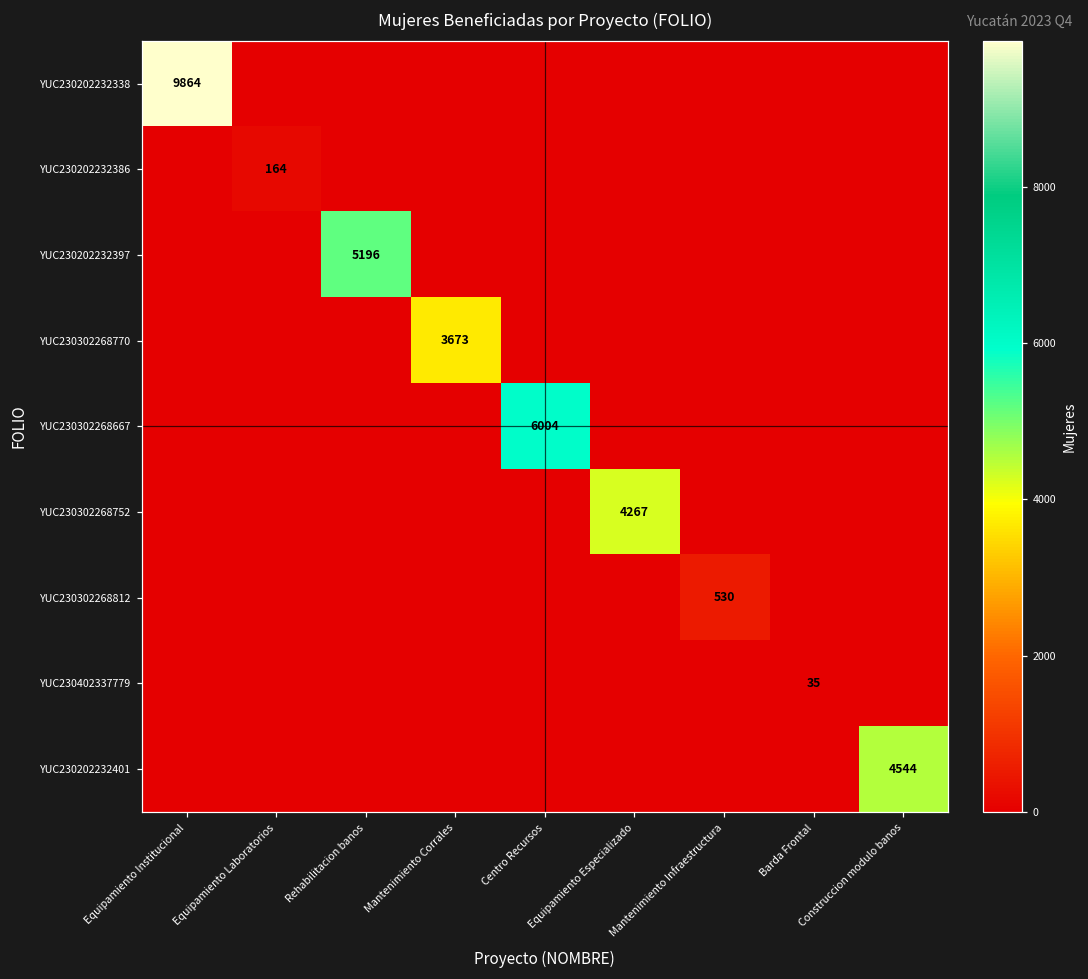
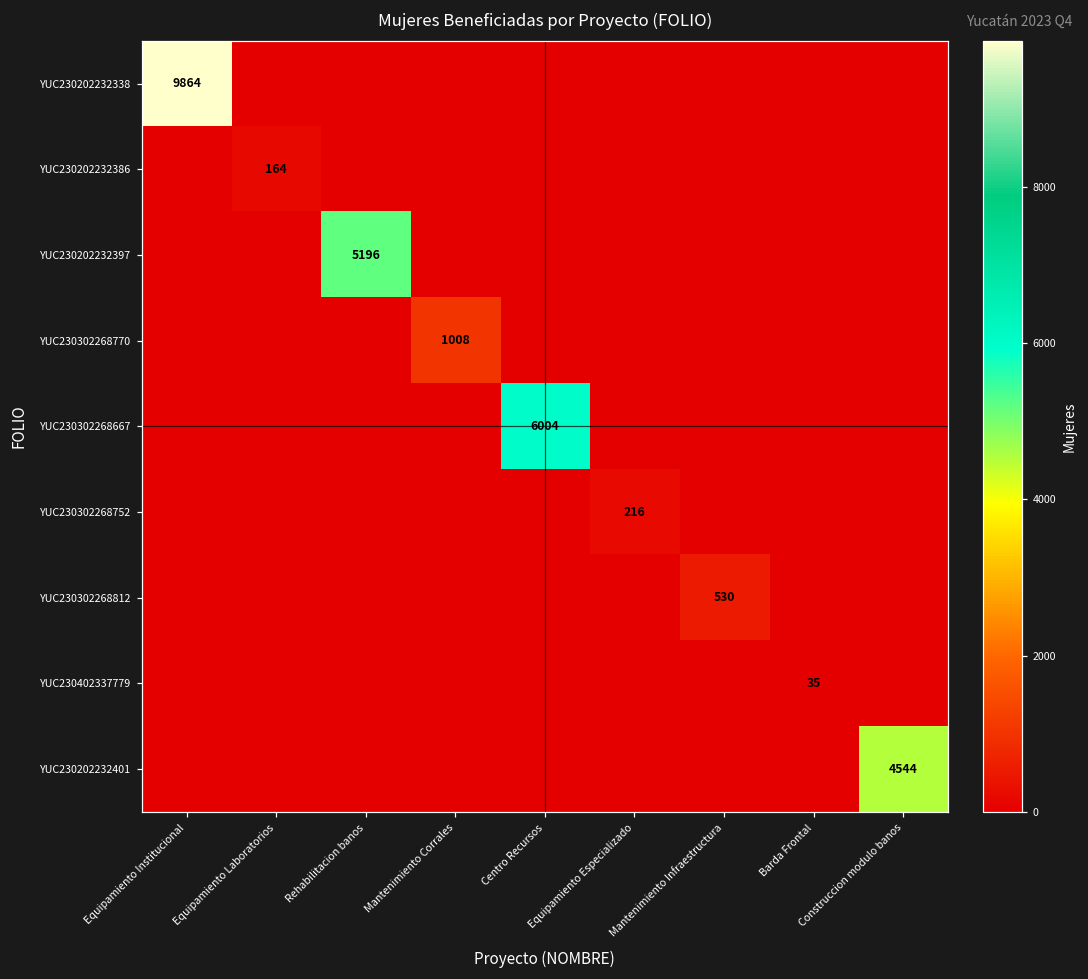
  {
    "YUC230202232338": {
      "Equipamiento Institucional": 9864
    },
    "YUC230202232386": {
      "Equipamiento Laboratorios": 164
    },
    "YUC230202232397": {
      "Rehabilitacion banos": 5196
    },
    "YUC230302268770": {
-     "Mantenimiento Corrales": 3673
+     "Mantenimiento Corrales": 1008
    },
    "YUC230302268667": {
      "Centro Recursos": 6004
    },
    "YUC230302268752": {
-     "Equipamiento Especializado": 4267
+     "Equipamiento Especializado": 216
    },
    "YUC230302268812": {
      "Mantenimiento Infraestructura": 530
    },
    "YUC230402337779": {
      "Barda Frontal": 35
    },
    "YUC230202232401": {
      "Construccion modulo banos": 4544
    }
  }
